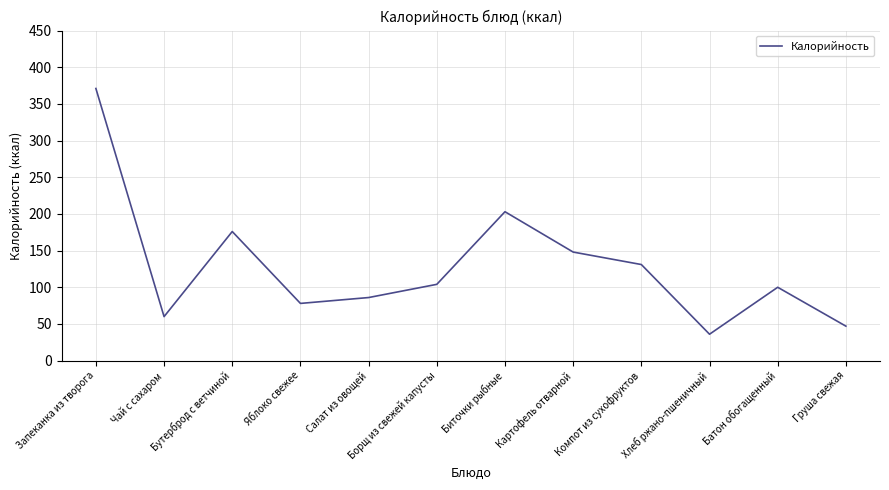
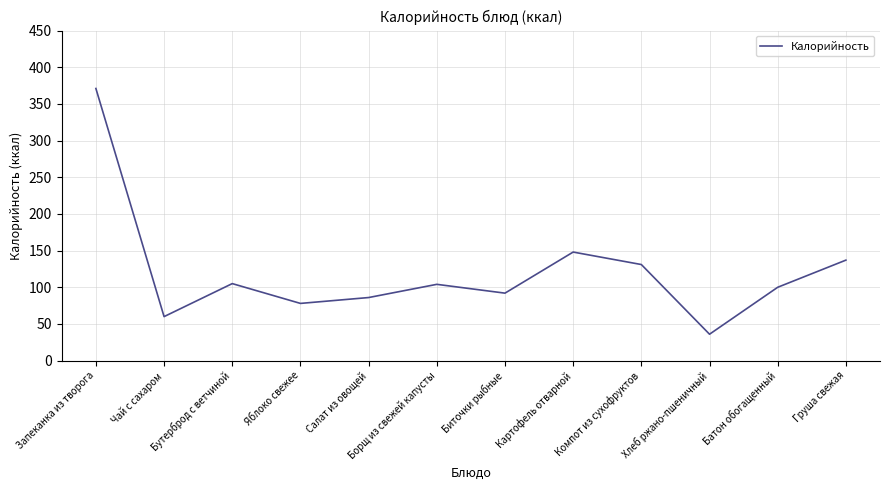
  {
    "Запеканка из творога": 370,
    "Чай с сахаром": 60,
-   "Бутерброд с ветчиной": 180,
+   "Бутерброд с ветчиной": 110,
    "Яблоко свежее": 80,
    "Салат из овощей": 90,
    "Борщ из свежей капусты": 100,
-   "Биточки рыбные": 200,
+   "Биточки рыбные": 90,
    "Картофель отварной": 150,
    "Компот из сухофруктов": 130,
    "Хлеб ржано-пшеничный": 40,
    "Батон обогащенный": 100,
-   "Груша свежая": 50
+   "Груша свежая": 140
  }
